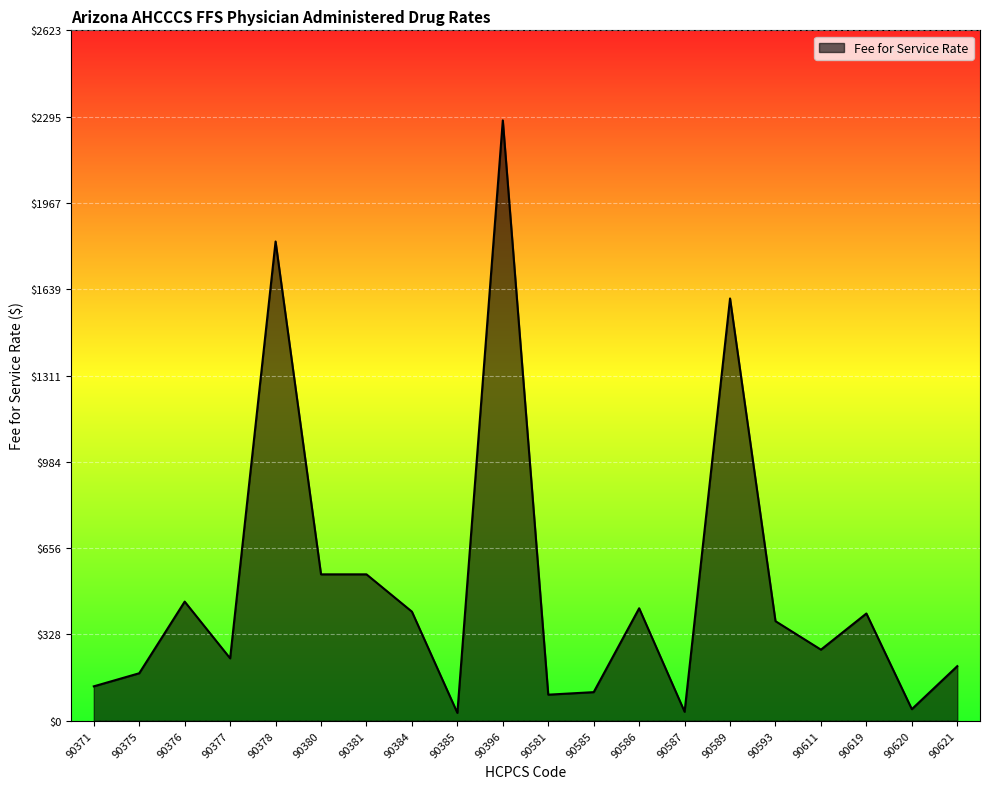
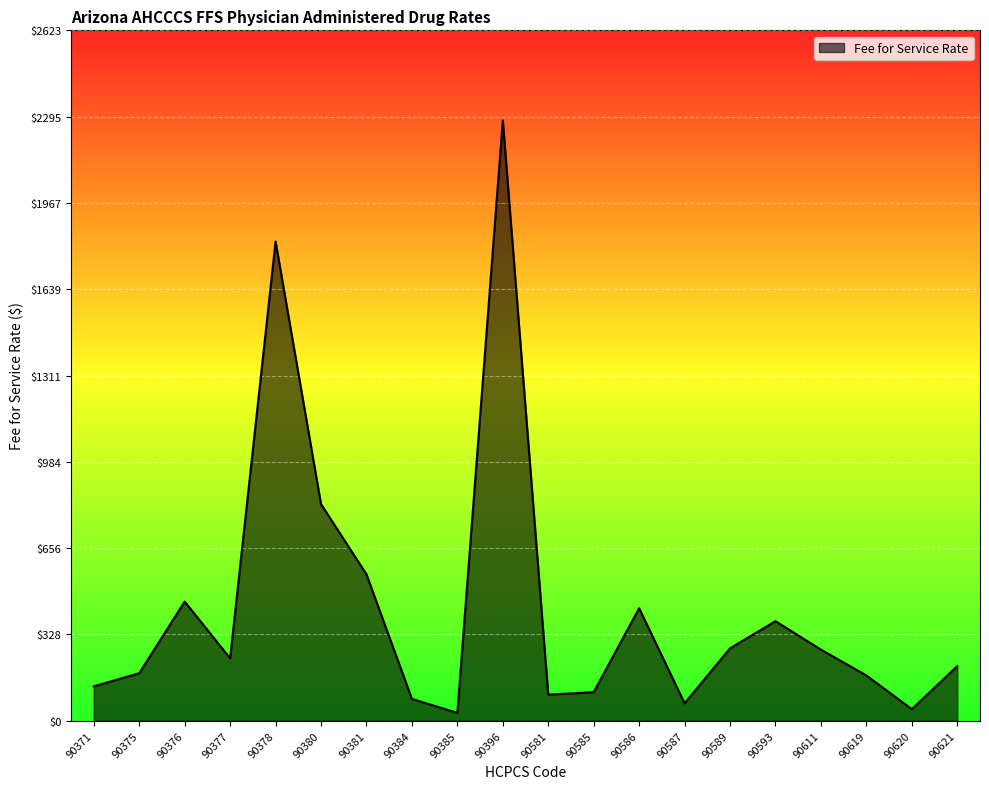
  {
    "90371": "$130",
    "90375": "$180",
    "90376": "$450",
    "90377": "$240",
    "90378": "$1820",
-   "90380": "$560",
+   "90380": "$820",
    "90381": "$560",
-   "90384": "$410",
+   "90384": "$80",
    "90385": "$30",
    "90396": "$2280",
    "90581": "$100",
    "90585": "$110",
    "90586": "$430",
-   "90587": "$30",
-   "90589": "$1600",
+   "90587": "$70",
+   "90589": "$280",
    "90593": "$380",
    "90611": "$270",
-   "90619": "$410",
+   "90619": "$170",
    "90620": "$40",
    "90621": "$210"
  }
